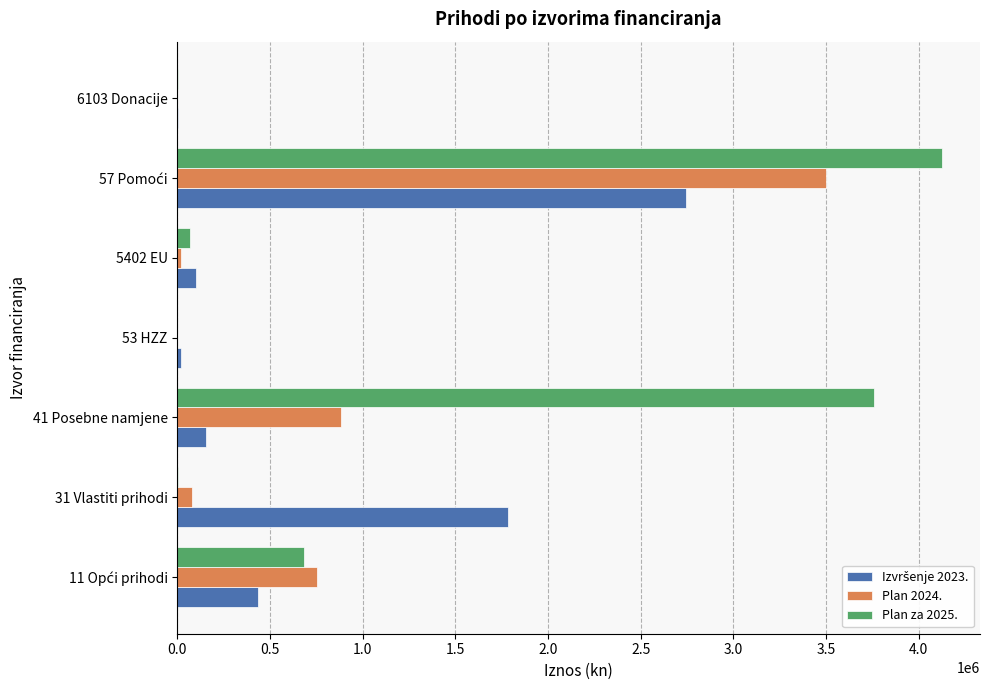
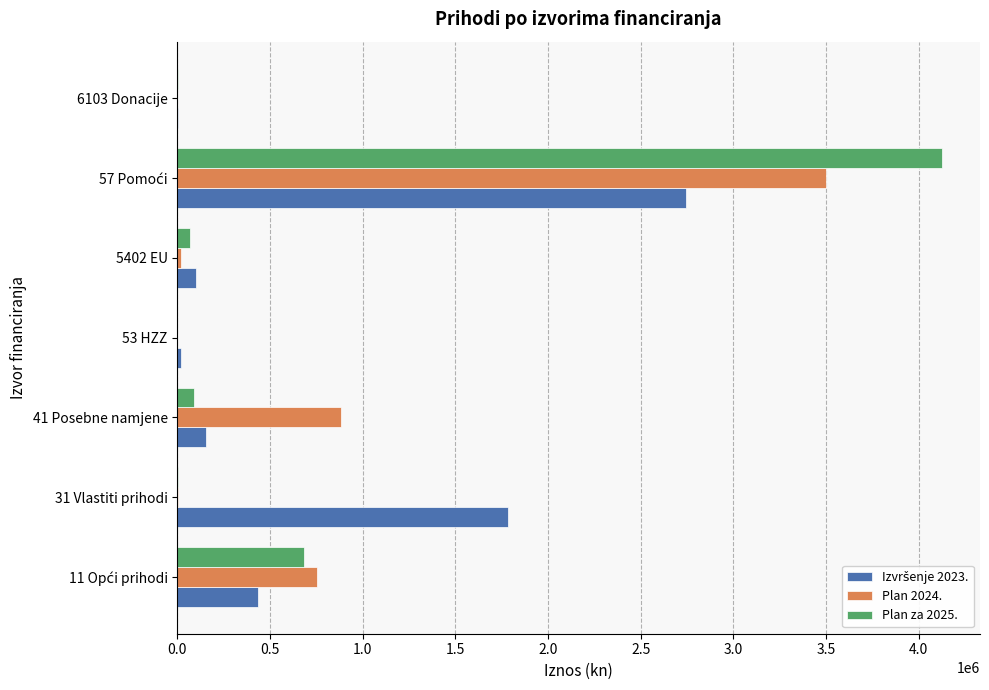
  {
    "Izvršenje 2023.": {
      "57 Pomoći": 2740000,
      "5402 EU": 100000,
      "53 HZZ": 20000,
      "41 Posebne namjene": 150000,
      "31 Vlastiti prihodi": 1790000,
      "11 Opći prihodi": 430000
    },
    "Plan 2024.": {
      "57 Pomoći": 3500000,
      "5402 EU": 20000,
      "53 HZZ": 0,
      "41 Posebne namjene": 880000,
-     "31 Vlastiti prihodi": 80000,
+     "31 Vlastiti prihodi": 0,
      "11 Opći prihodi": 750000
    },
    "Plan za 2025.": {
      "57 Pomoći": 4120000,
      "5402 EU": 70000,
      "53 HZZ": 0,
-     "41 Posebne namjene": 3760000,
+     "41 Posebne namjene": 90000,
      "11 Opći prihodi": 690000
    }
  }
